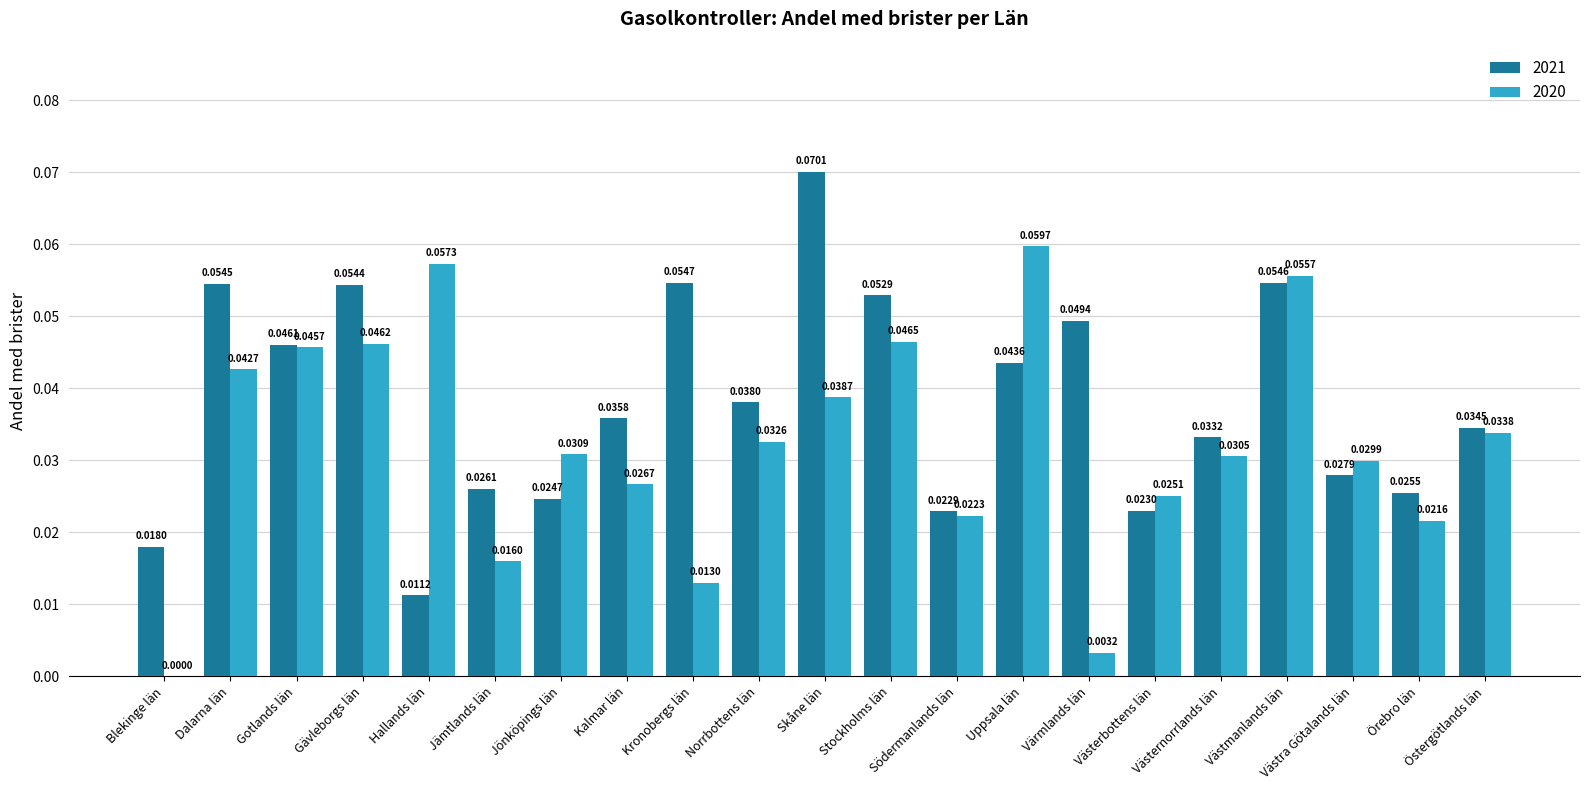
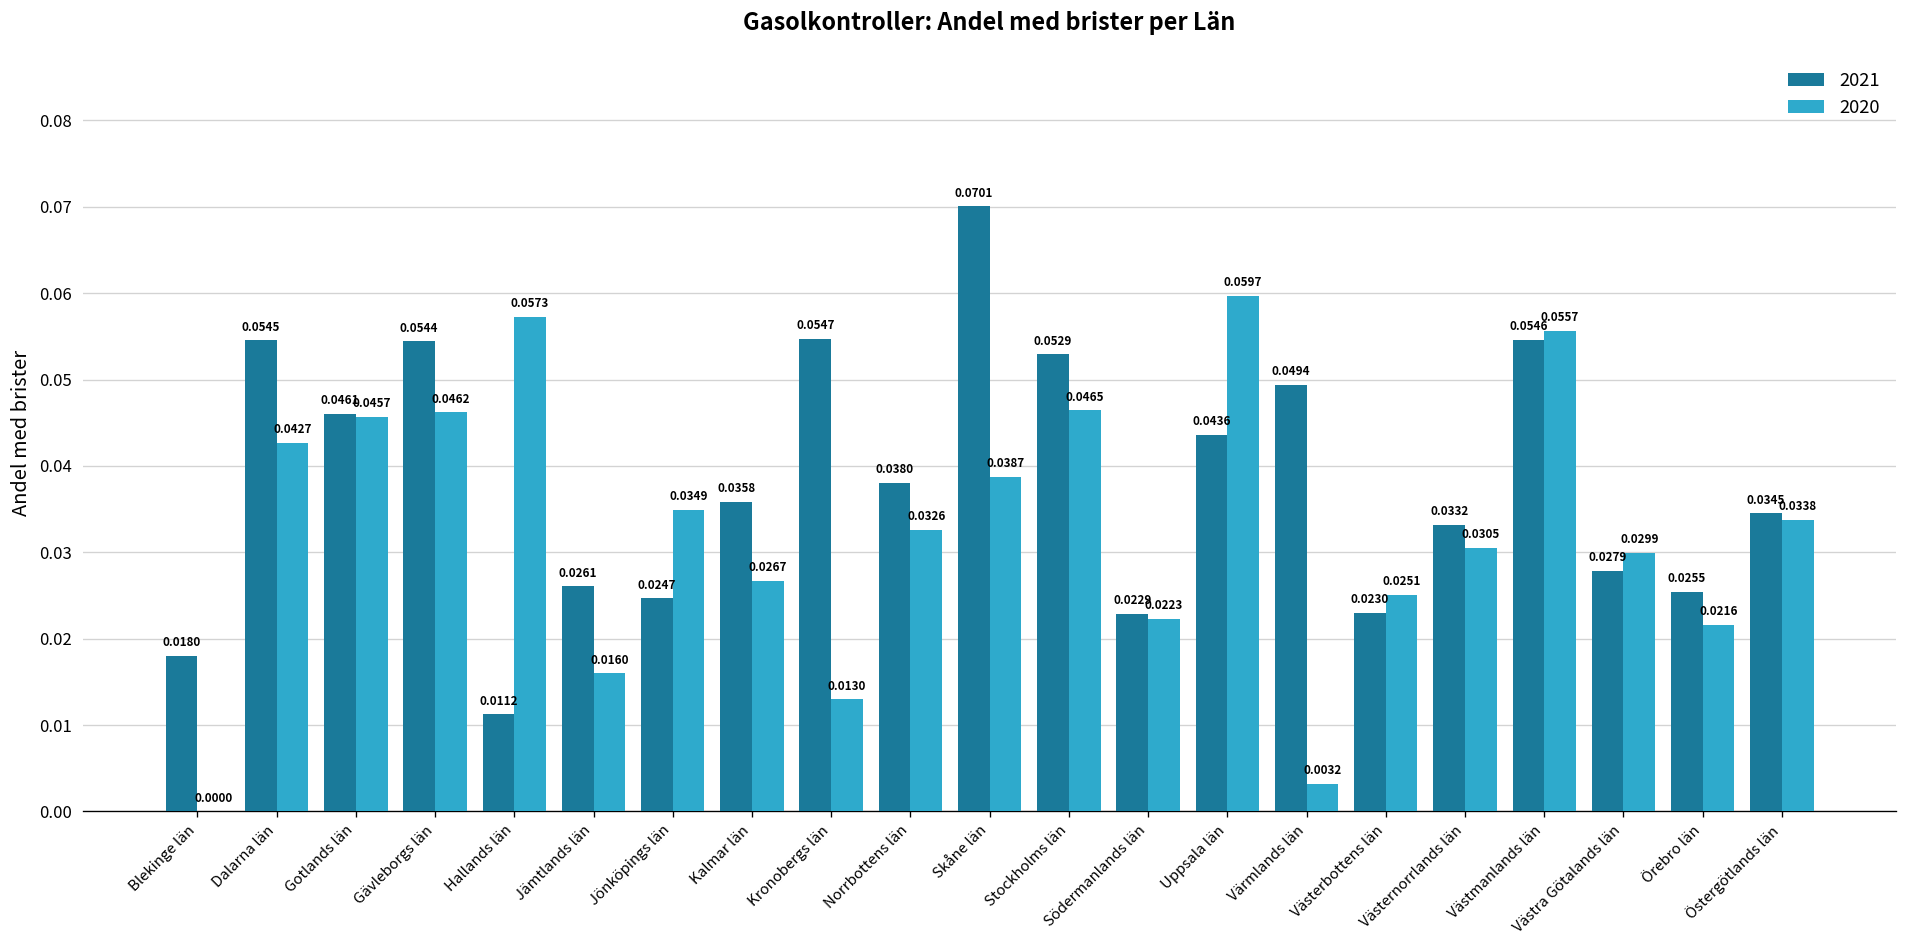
  {
    "2021": {
      "Blekinge län": 0.0180,
      "Dalarna län": 0.0545,
      "Gotlands län": 0.0461,
      "Gävleborgs län": 0.0544,
      "Hallands län": 0.0112,
      "Jämtlands län": 0.0261,
      "Jönköpings län": 0.0247,
      "Kalmar län": 0.0358,
      "Kronobergs län": 0.0547,
      "Norrbottens län": 0.0380,
      "Skåne län": 0.0701,
      "Stockholms län": 0.0529,
      "Södermanlands län": 0.0229,
      "Uppsala län": 0.0436,
      "Värmlands län": 0.0494,
      "Västerbottens län": 0.0230,
      "Västernorrlands län": 0.0332,
      "Västmanlands län": 0.0546,
      "Västra Götalands län": 0.0279,
      "Örebro län": 0.0255,
      "Östergötlands län": 0.0345
    },
    "2020": {
      "Blekinge län": 0.0000,
      "Dalarna län": 0.0427,
      "Gotlands län": 0.0457,
      "Gävleborgs län": 0.0462,
      "Hallands län": 0.0573,
      "Jämtlands län": 0.0160,
-     "Jönköpings län": 0.0309,
+     "Jönköpings län": 0.0349,
      "Kalmar län": 0.0267,
      "Kronobergs län": 0.0130,
      "Norrbottens län": 0.0326,
      "Skåne län": 0.0387,
      "Stockholms län": 0.0465,
      "Södermanlands län": 0.0223,
      "Uppsala län": 0.0597,
      "Värmlands län": 0.0032,
      "Västerbottens län": 0.0251,
      "Västernorrlands län": 0.0305,
      "Västmanlands län": 0.0557,
      "Västra Götalands län": 0.0299,
      "Örebro län": 0.0216,
      "Östergötlands län": 0.0338
    }
  }
